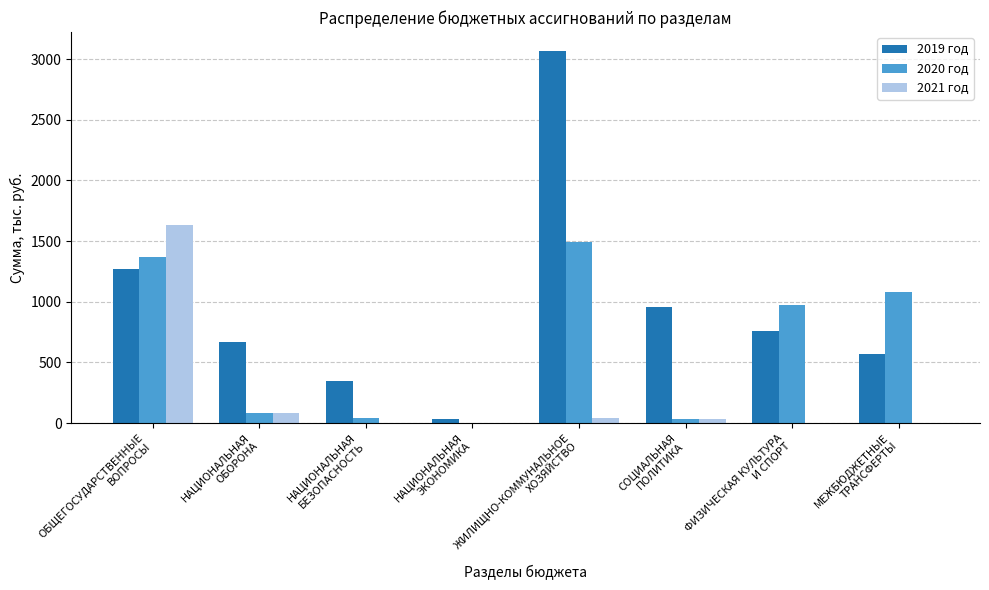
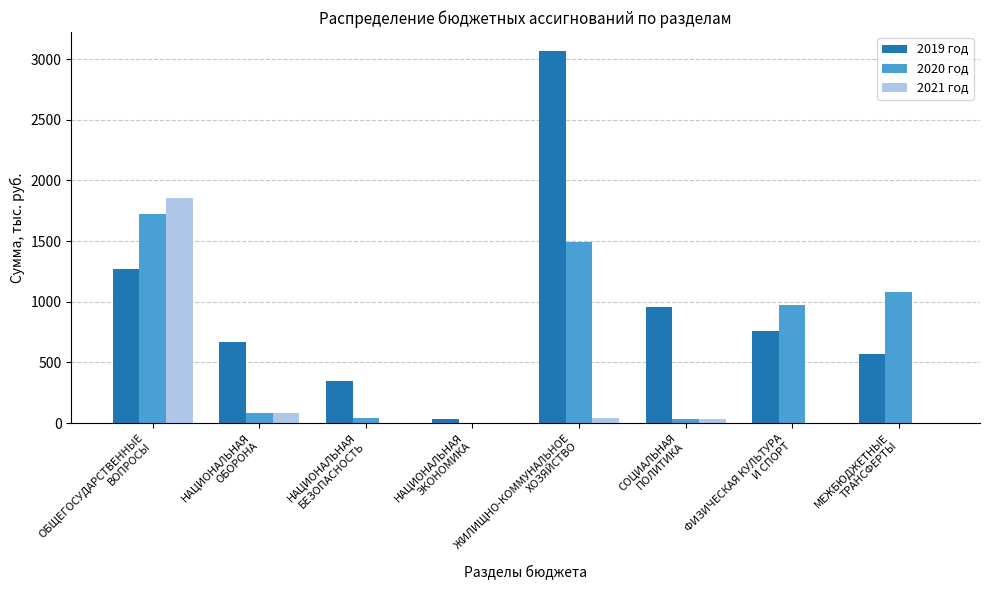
  {
    "2019 год": {
      "ОБЩЕГОСУДАРСТВЕННЫЕ ВОПРОСЫ": 1270,
      "НАЦИОНАЛЬНАЯ ОБОРОНА": 670,
      "НАЦИОНАЛЬНАЯ БЕЗОПАСНОСТЬ": 350,
      "НАЦИОНАЛЬНАЯ ЭКОНОМИКА": 30,
      "ЖИЛИЩНО-КОММУНАЛЬНОЕ ХОЗЯЙСТВО": 3070,
      "СОЦИАЛЬНАЯ ПОЛИТИКА": 960,
      "ФИЗИЧЕСКАЯ КУЛЬТУРА И СПОРТ": 760,
      "МЕЖБЮДЖЕТНЫЕ ТРАНСФЕРТЫ": 570
    },
    "2020 год": {
-     "ОБЩЕГОСУДАРСТВЕННЫЕ ВОПРОСЫ": 1370,
+     "ОБЩЕГОСУДАРСТВЕННЫЕ ВОПРОСЫ": 1720,
      "НАЦИОНАЛЬНАЯ ОБОРОНА": 80,
      "НАЦИОНАЛЬНАЯ БЕЗОПАСНОСТЬ": 40,
      "НАЦИОНАЛЬНАЯ ЭКОНОМИКА": 0,
      "ЖИЛИЩНО-КОММУНАЛЬНОЕ ХОЗЯЙСТВО": 1490,
      "СОЦИАЛЬНАЯ ПОЛИТИКА": 30,
      "ФИЗИЧЕСКАЯ КУЛЬТУРА И СПОРТ": 980,
      "МЕЖБЮДЖЕТНЫЕ ТРАНСФЕРТЫ": 1080
    },
    "2021 год": {
-     "ОБЩЕГОСУДАРСТВЕННЫЕ ВОПРОСЫ": 1630,
+     "ОБЩЕГОСУДАРСТВЕННЫЕ ВОПРОСЫ": 1860,
      "НАЦИОНАЛЬНАЯ ОБОРОНА": 80,
      "НАЦИОНАЛЬНАЯ БЕЗОПАСНОСТЬ": 0,
      "НАЦИОНАЛЬНАЯ ЭКОНОМИКА": 0,
      "ЖИЛИЩНО-КОММУНАЛЬНОЕ ХОЗЯЙСТВО": 50,
      "СОЦИАЛЬНАЯ ПОЛИТИКА": 30,
      "ФИЗИЧЕСКАЯ КУЛЬТУРА И СПОРТ": 0,
      "МЕЖБЮДЖЕТНЫЕ ТРАНСФЕРТЫ": 0
    }
  }
